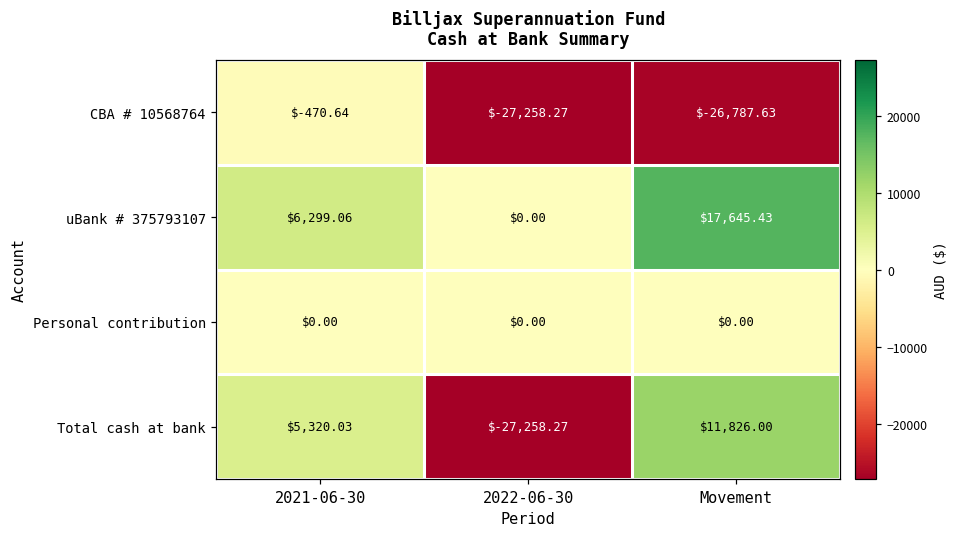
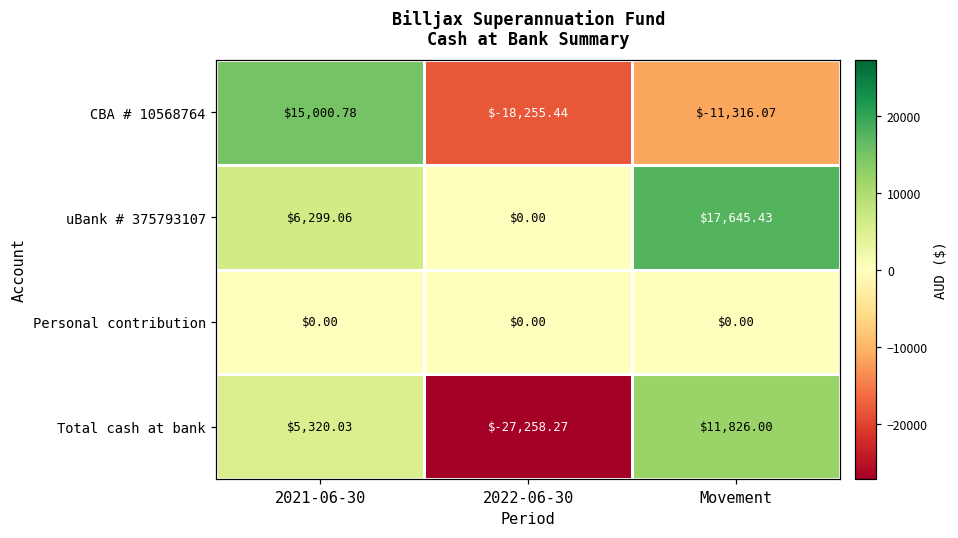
  {
    "CBA # 10568764": {
-     "2021-06-30": "$-470.64",
-     "2022-06-30": "$-27,258.27",
-     "Movement": "$-26,787.63"
+     "2021-06-30": "$15,000.78",
+     "2022-06-30": "$-18,255.44",
+     "Movement": "$-11,316.07"
    },
    "uBank # 375793107": {
      "2021-06-30": "$6,299.06",
      "2022-06-30": "$0.00",
      "Movement": "$17,645.43"
    },
    "Personal contribution": {
      "2021-06-30": "$0.00",
      "2022-06-30": "$0.00",
      "Movement": "$0.00"
    },
    "Total cash at bank": {
      "2021-06-30": "$5,320.03",
      "2022-06-30": "$-27,258.27",
      "Movement": "$11,826.00"
    }
  }
